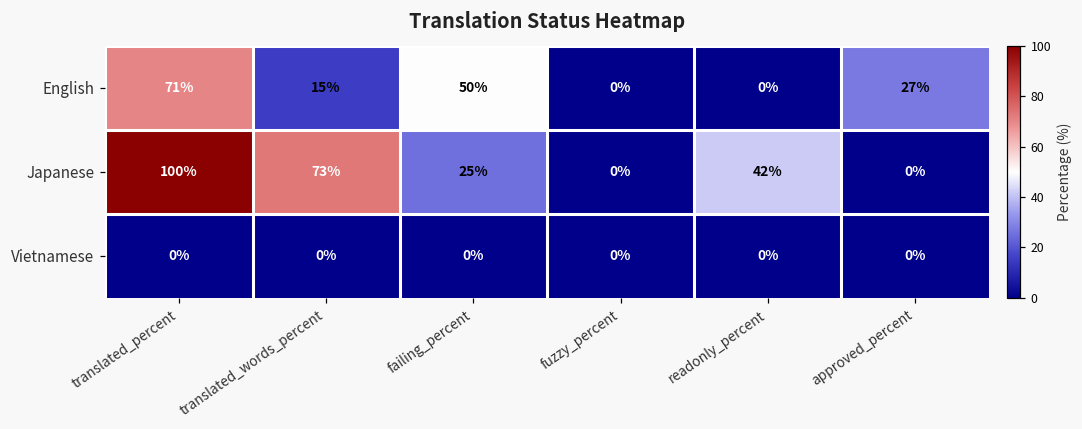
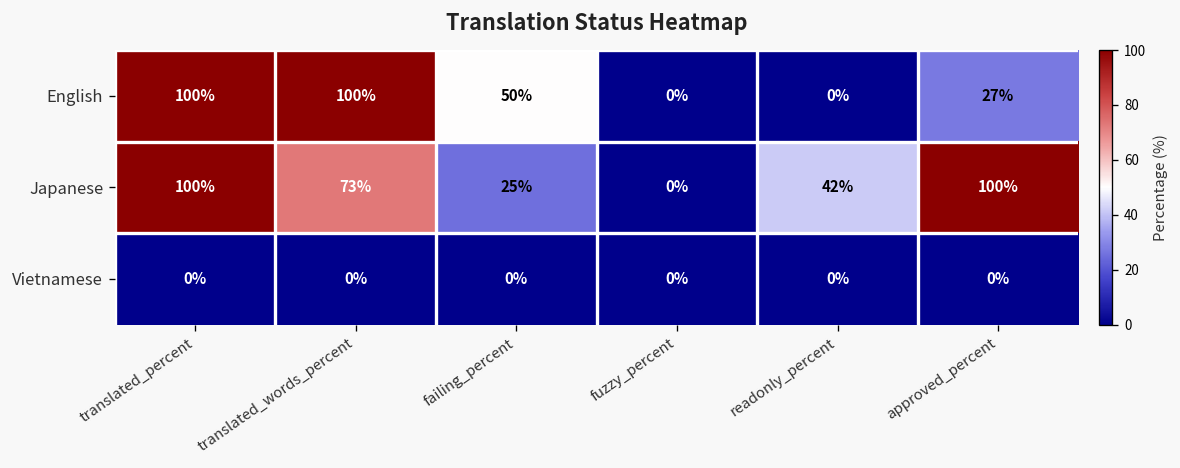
  {
    "English": {
-     "translated_percent": "71%",
-     "translated_words_percent": "15%",
+     "translated_percent": "100%",
+     "translated_words_percent": "100%",
      "failing_percent": "50%",
      "fuzzy_percent": "0%",
      "readonly_percent": "0%",
      "approved_percent": "27%"
    },
    "Japanese": {
      "translated_percent": "100%",
      "translated_words_percent": "73%",
      "failing_percent": "25%",
      "fuzzy_percent": "0%",
      "readonly_percent": "42%",
-     "approved_percent": "0%"
+     "approved_percent": "100%"
    },
    "Vietnamese": {
      "translated_percent": "0%",
      "translated_words_percent": "0%",
      "failing_percent": "0%",
      "fuzzy_percent": "0%",
      "readonly_percent": "0%",
      "approved_percent": "0%"
    }
  }
